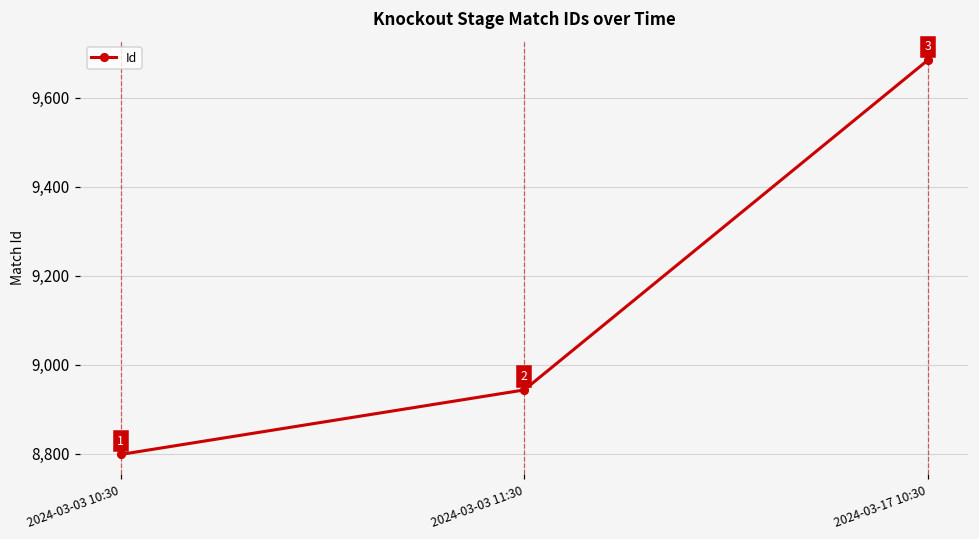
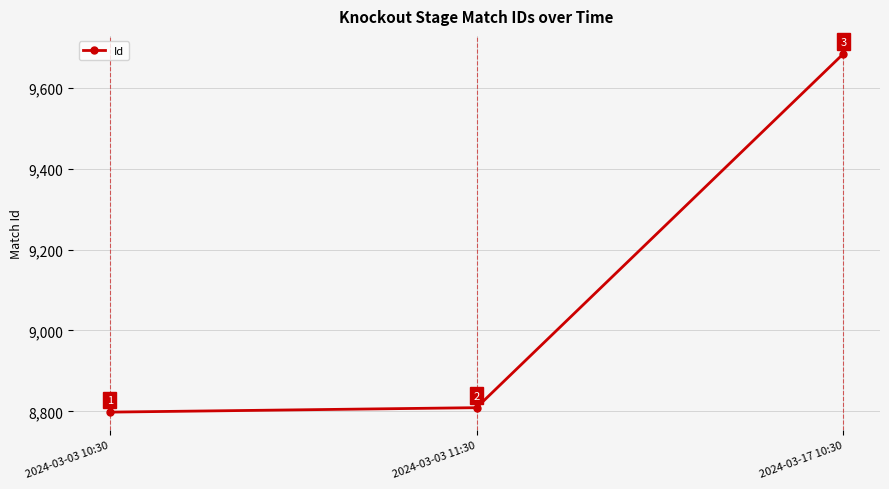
  {
-   "2024-03-03 11:30": "8,940"
+   "2024-03-03 11:30": "8,810"
  }
